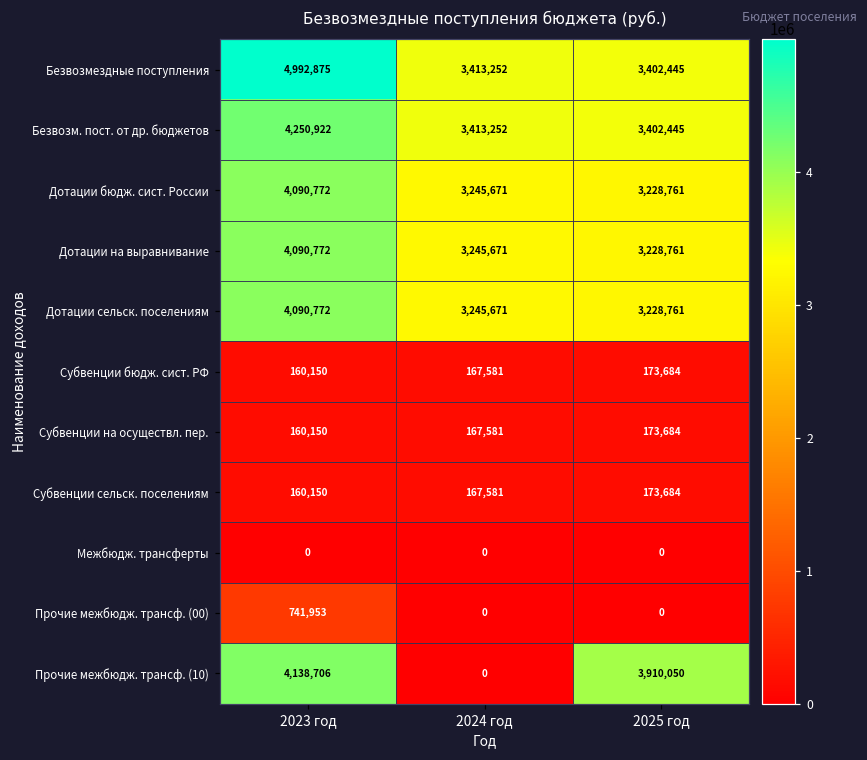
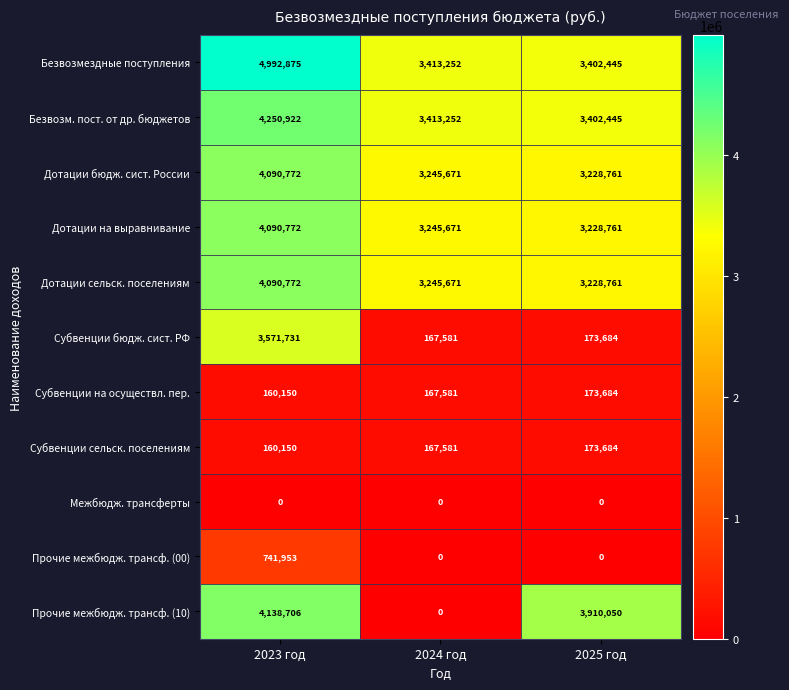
  {
    "Безвозмездные поступления": {
      "2023 год": "4,992,875",
      "2024 год": "3,413,252",
      "2025 год": "3,402,445"
    },
    "Безвозм. пост. от др. бюджетов": {
      "2023 год": "4,250,922",
      "2024 год": "3,413,252",
      "2025 год": "3,402,445"
    },
    "Дотации бюдж. сист. России": {
      "2023 год": "4,090,772",
      "2024 год": "3,245,671",
      "2025 год": "3,228,761"
    },
    "Дотации на выравнивание": {
      "2023 год": "4,090,772",
      "2024 год": "3,245,671",
      "2025 год": "3,228,761"
    },
    "Дотации сельск. поселениям": {
      "2023 год": "4,090,772",
      "2024 год": "3,245,671",
      "2025 год": "3,228,761"
    },
    "Субвенции бюдж. сист. РФ": {
-     "2023 год": "160,150",
+     "2023 год": "3,571,731",
      "2024 год": "167,581",
      "2025 год": "173,684"
    },
    "Субвенции на осуществл. пер.": {
      "2023 год": "160,150",
      "2024 год": "167,581",
      "2025 год": "173,684"
    },
    "Субвенции сельск. поселениям": {
      "2023 год": "160,150",
      "2024 год": "167,581",
      "2025 год": "173,684"
    },
    "Межбюдж. трансферты": {
      "2023 год": "0",
      "2024 год": "0",
      "2025 год": "0"
    },
    "Прочие межбюдж. трансф. (00)": {
      "2023 год": "741,953",
      "2024 год": "0",
      "2025 год": "0"
    },
    "Прочие межбюдж. трансф. (10)": {
      "2023 год": "4,138,706",
      "2024 год": "0",
      "2025 год": "3,910,050"
    }
  }
